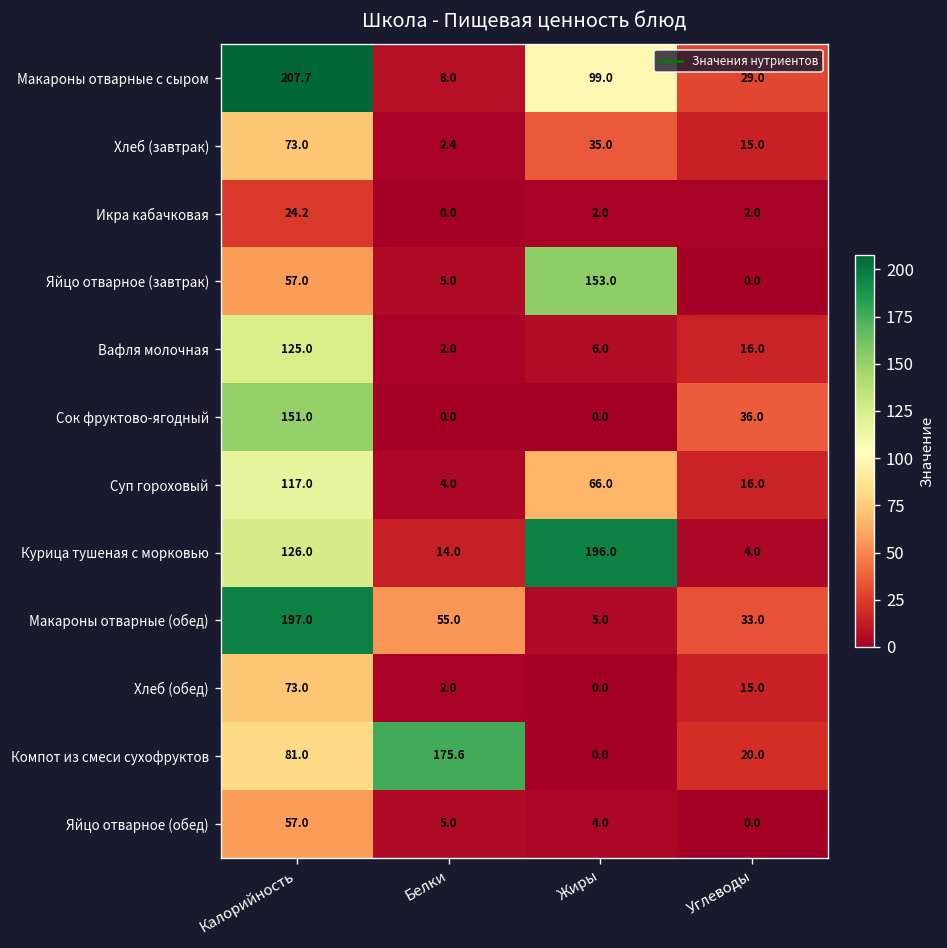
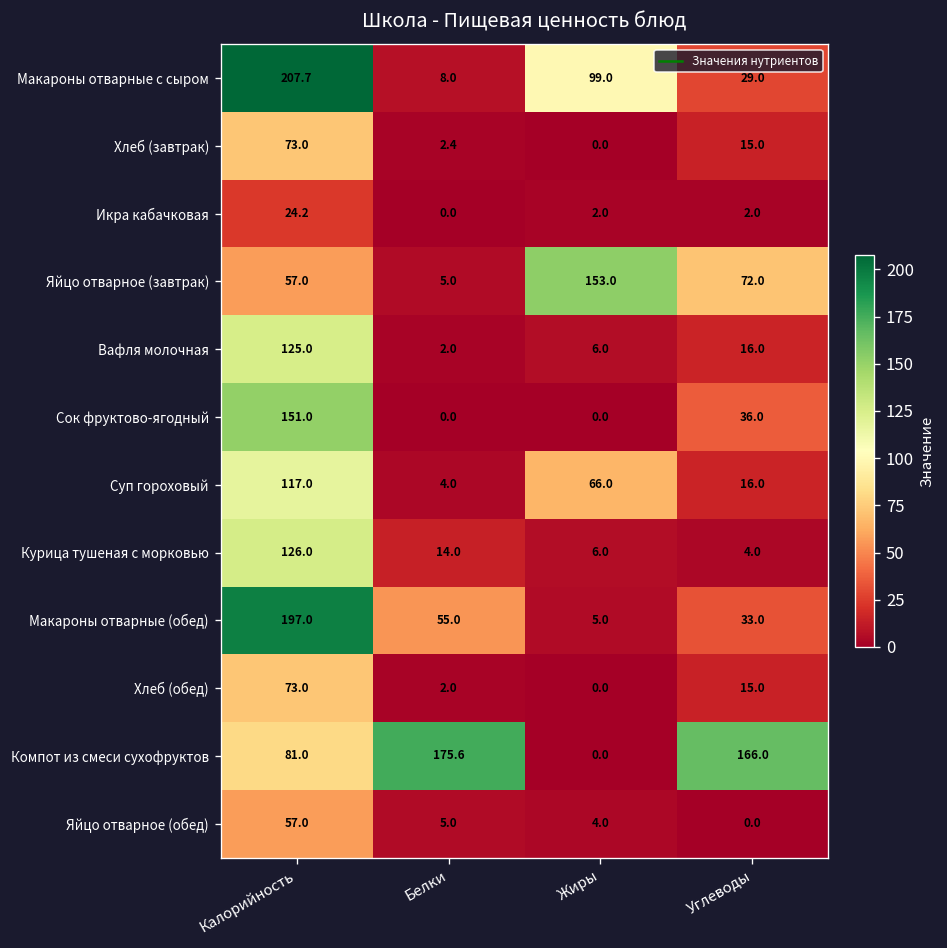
  {
    "Макароны отварные с сыром": {
      "Калорийность": 207.7,
      "Белки": 8.0,
      "Жиры": 99.0,
      "Углеводы": 29.0
    },
    "Хлеб (завтрак)": {
      "Калорийность": 73.0,
      "Белки": 2.4,
-     "Жиры": 35.0,
+     "Жиры": 0.0,
      "Углеводы": 15.0
    },
    "Икра кабачковая": {
      "Калорийность": 24.2,
      "Белки": 0.0,
      "Жиры": 2.0,
      "Углеводы": 2.0
    },
    "Яйцо отварное (завтрак)": {
      "Калорийность": 57.0,
      "Белки": 5.0,
      "Жиры": 153.0,
-     "Углеводы": 0.0
+     "Углеводы": 72.0
    },
    "Вафля молочная": {
      "Калорийность": 125.0,
      "Белки": 2.0,
      "Жиры": 6.0,
      "Углеводы": 16.0
    },
    "Сок фруктово-ягодный": {
      "Калорийность": 151.0,
      "Белки": 0.0,
      "Жиры": 0.0,
      "Углеводы": 36.0
    },
    "Суп гороховый": {
      "Калорийность": 117.0,
      "Белки": 4.0,
      "Жиры": 66.0,
      "Углеводы": 16.0
    },
    "Курица тушеная с морковью": {
      "Калорийность": 126.0,
      "Белки": 14.0,
-     "Жиры": 196.0,
+     "Жиры": 6.0,
      "Углеводы": 4.0
    },
    "Макароны отварные (обед)": {
      "Калорийность": 197.0,
      "Белки": 55.0,
      "Жиры": 5.0,
      "Углеводы": 33.0
    },
    "Хлеб (обед)": {
      "Калорийность": 73.0,
      "Белки": 2.0,
      "Жиры": 0.0,
      "Углеводы": 15.0
    },
    "Компот из смеси сухофруктов": {
      "Калорийность": 81.0,
      "Белки": 175.6,
      "Жиры": 0.0,
-     "Углеводы": 20.0
+     "Углеводы": 166.0
    },
    "Яйцо отварное (обед)": {
      "Калорийность": 57.0,
      "Белки": 5.0,
      "Жиры": 4.0,
      "Углеводы": 0.0
    }
  }
